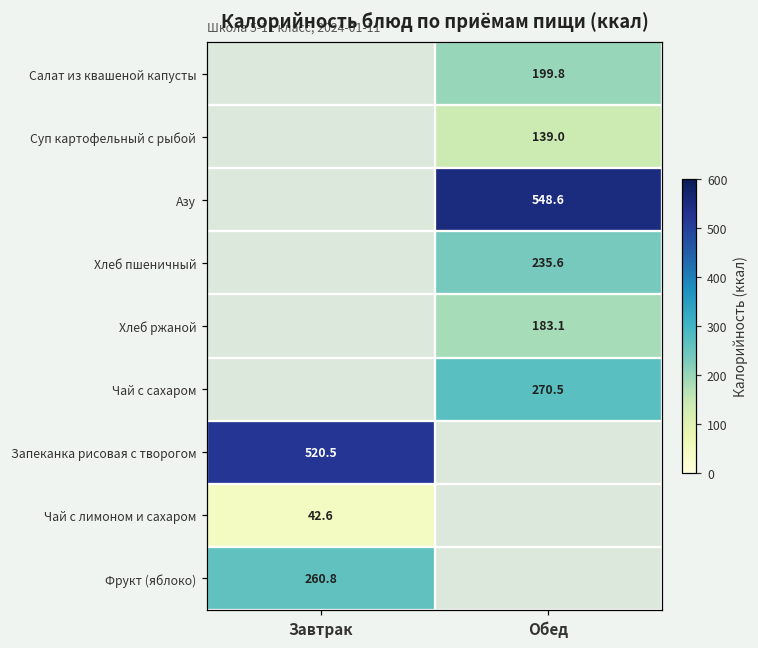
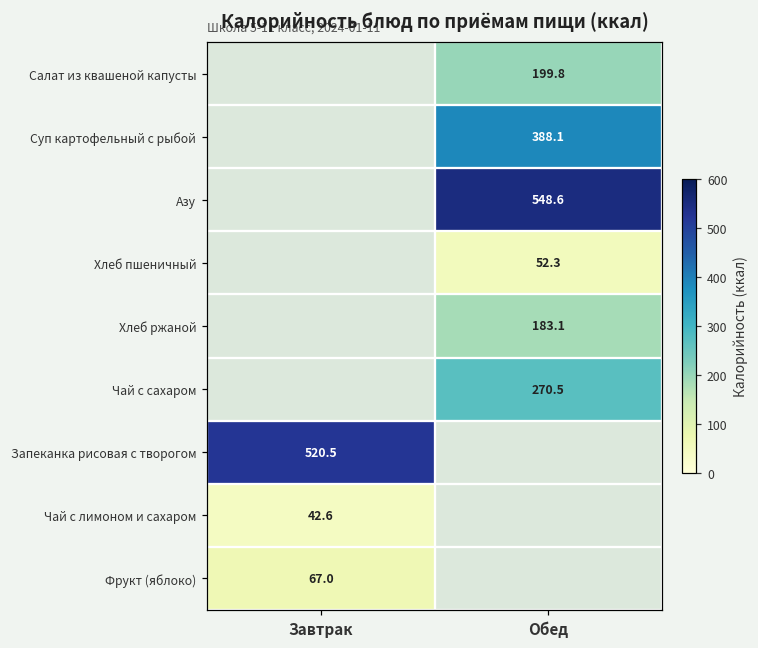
  {
    "Салат из квашеной капусты": {
      "Обед": 199.8
    },
    "Суп картофельный с рыбой": {
-     "Обед": 139.0
+     "Обед": 388.1
    },
    "Азу": {
      "Обед": 548.6
    },
    "Хлеб пшеничный": {
-     "Обед": 235.6
+     "Обед": 52.3
    },
    "Хлеб ржаной": {
      "Обед": 183.1
    },
    "Чай с сахаром": {
      "Обед": 270.5
    },
    "Запеканка рисовая с творогом": {
      "Завтрак": 520.5
    },
    "Чай с лимоном и сахаром": {
      "Завтрак": 42.6
    },
    "Фрукт (яблоко)": {
-     "Завтрак": 260.8
+     "Завтрак": 67.0
    }
  }
